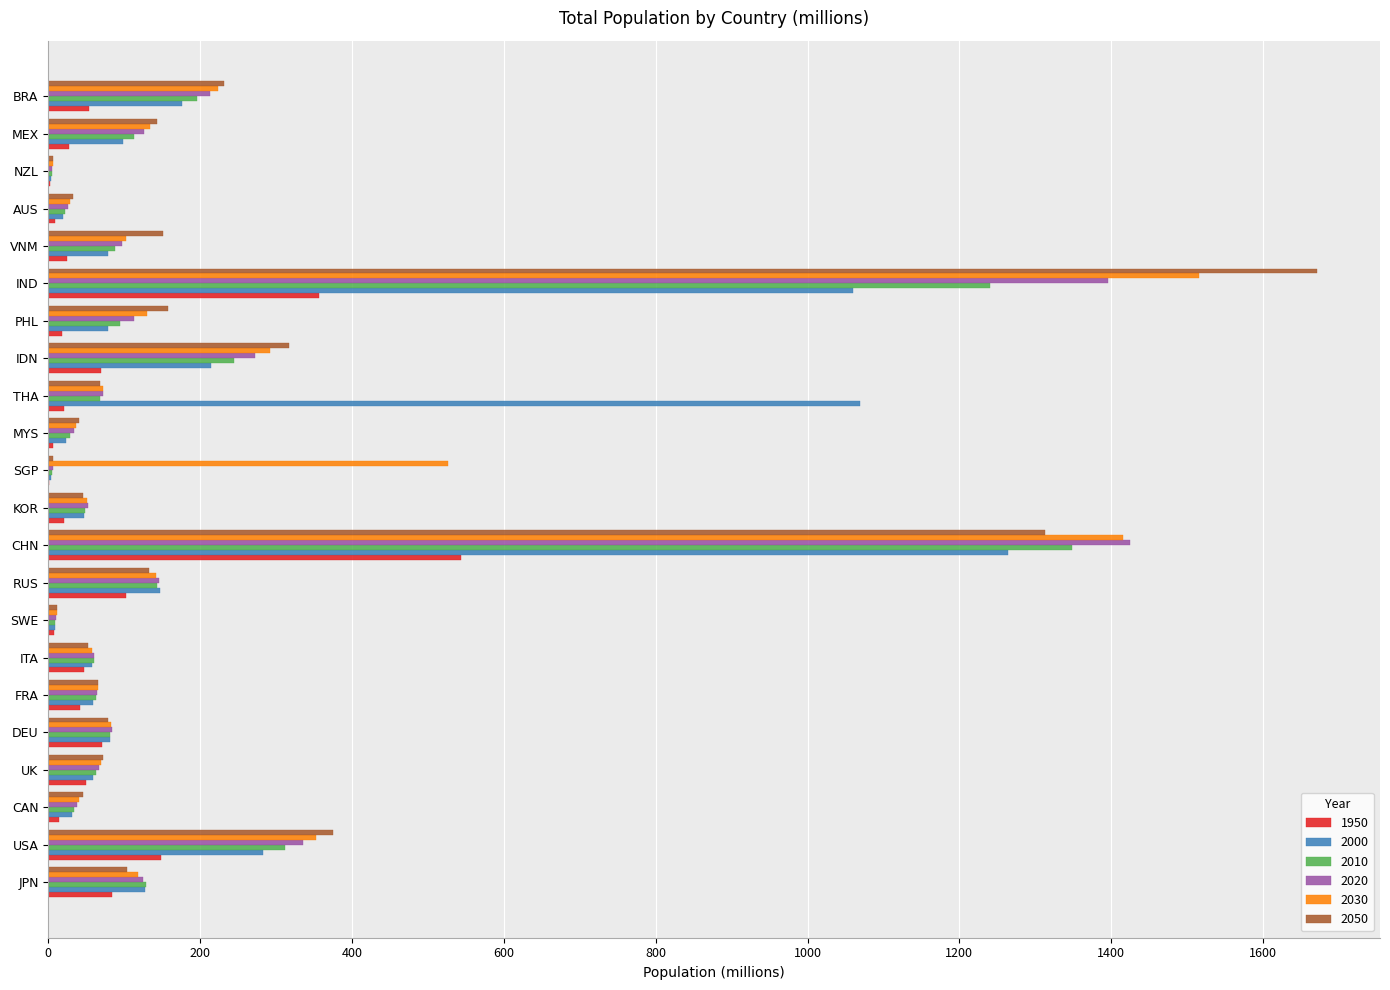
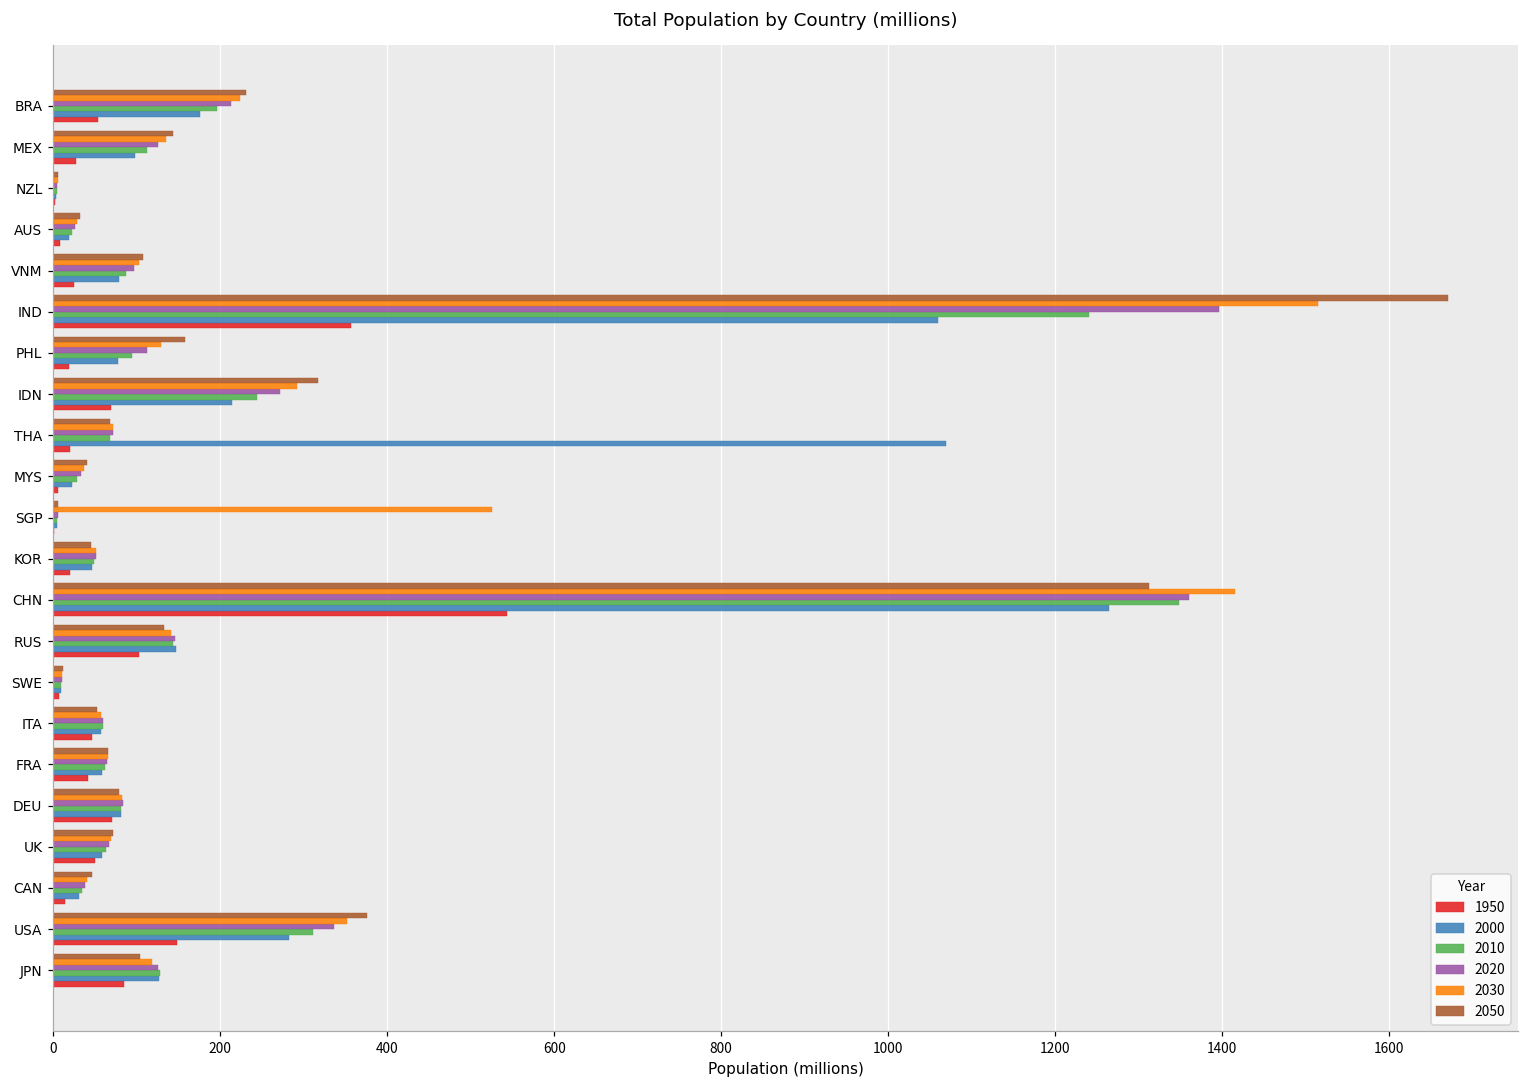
  {
    "1950": {
      "BRA": 50,
      "MEX": 30,
      "AUS": 10,
      "VNM": 30,
      "IND": 360,
      "PHL": 20,
      "IDN": 70,
      "THA": 20,
      "MYS": 10,
      "KOR": 20,
      "CHN": 540,
      "RUS": 100,
      "SWE": 10,
      "ITA": 50,
      "FRA": 40,
      "DEU": 70,
      "UK": 50,
      "CAN": 10,
      "USA": 150,
      "JPN": 80
    },
    "2000": {
      "BRA": 180,
      "MEX": 100,
      "NZL": 0,
      "AUS": 20,
      "VNM": 80,
      "IND": 1060,
      "PHL": 80,
      "IDN": 210,
      "THA": 1070,
      "MYS": 20,
      "SGP": 0,
      "KOR": 50,
      "CHN": 1260,
      "RUS": 150,
      "SWE": 10,
      "ITA": 60,
      "FRA": 60,
      "DEU": 80,
      "UK": 60,
      "CAN": 30,
      "USA": 280,
      "JPN": 130
    },
    "2010": {
      "BRA": 200,
      "MEX": 110,
      "NZL": 0,
      "AUS": 20,
      "VNM": 90,
      "IND": 1240,
      "PHL": 90,
      "IDN": 240,
      "THA": 70,
      "MYS": 30,
      "SGP": 10,
      "KOR": 50,
      "CHN": 1350,
      "RUS": 140,
      "SWE": 10,
      "ITA": 60,
      "FRA": 60,
      "DEU": 80,
      "UK": 60,
      "CAN": 30,
      "USA": 310,
      "JPN": 130
    },
    "2020": {
      "BRA": 210,
      "MEX": 130,
      "NZL": 10,
      "AUS": 30,
      "VNM": 100,
      "IND": 1400,
      "PHL": 110,
      "IDN": 270,
      "THA": 70,
      "MYS": 30,
      "SGP": 10,
      "KOR": 50,
-     "CHN": 1420,
+     "CHN": 1360,
      "RUS": 150,
      "SWE": 10,
      "ITA": 60,
      "FRA": 60,
      "DEU": 80,
      "UK": 70,
      "CAN": 40,
      "USA": 340,
      "JPN": 130
    },
    "2030": {
      "BRA": 220,
      "MEX": 130,
      "NZL": 10,
      "AUS": 30,
      "VNM": 100,
      "IND": 1510,
      "PHL": 130,
      "IDN": 290,
      "THA": 70,
      "MYS": 40,
      "SGP": 530,
      "KOR": 50,
      "CHN": 1420,
      "RUS": 140,
      "SWE": 10,
      "ITA": 60,
      "FRA": 70,
      "DEU": 80,
      "UK": 70,
      "CAN": 40,
      "USA": 350,
      "JPN": 120
    },
    "2050": {
      "BRA": 230,
      "MEX": 140,
      "NZL": 10,
      "AUS": 30,
-     "VNM": 150,
+     "VNM": 110,
      "IND": 1670,
      "PHL": 160,
      "IDN": 320,
      "THA": 70,
      "MYS": 40,
      "SGP": 10,
      "KOR": 50,
      "CHN": 1310,
      "RUS": 130,
      "SWE": 10,
      "ITA": 50,
      "FRA": 70,
      "DEU": 80,
      "UK": 70,
      "CAN": 50,
      "USA": 380,
      "JPN": 100
    }
  }
